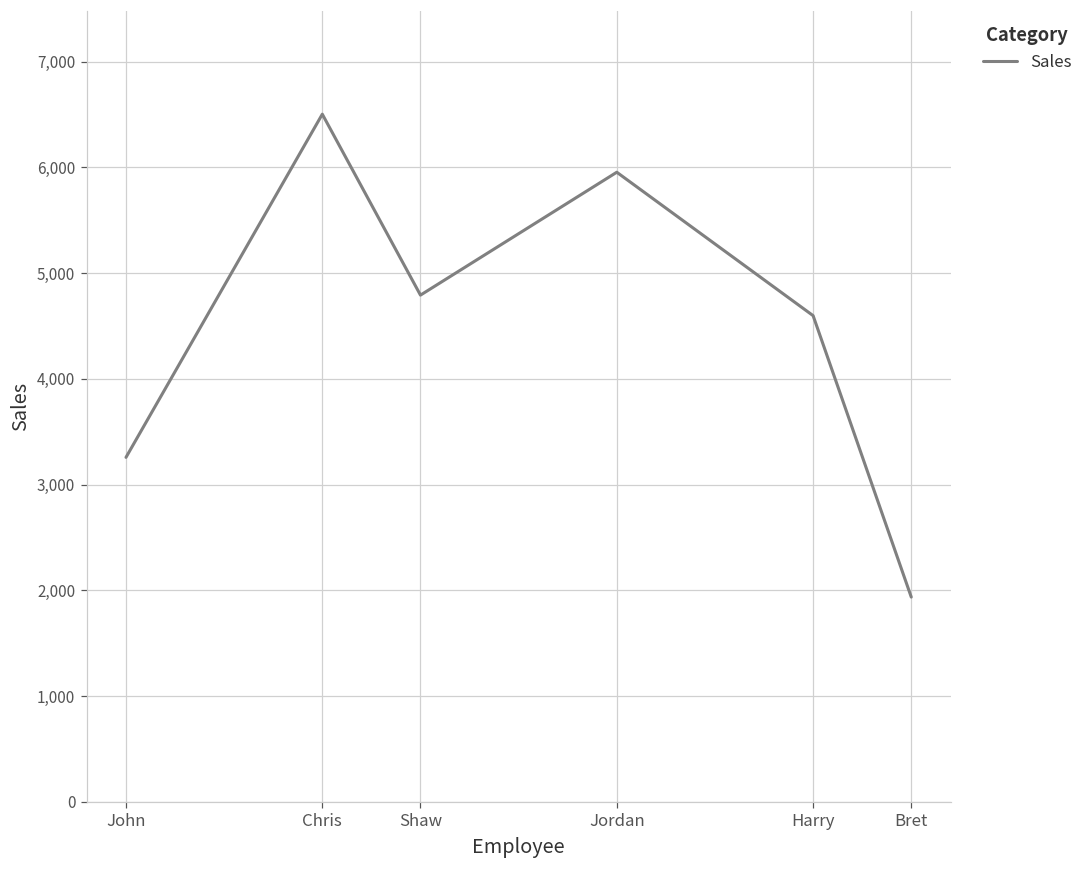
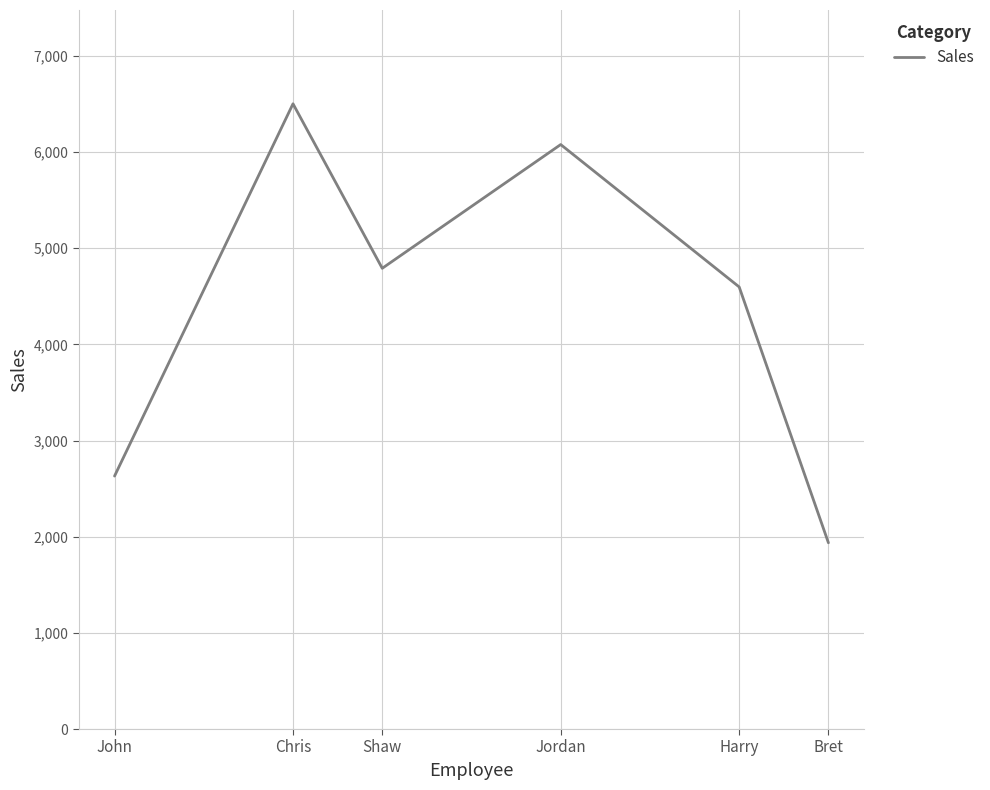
  {
-   "John": "3,300",
+   "John": "2,600",
    "Chris": "6,500",
    "Shaw": "4,800",
-   "Jordan": "6,000",
+   "Jordan": "6,100",
    "Harry": "4,600",
    "Bret": "1,900"
  }
